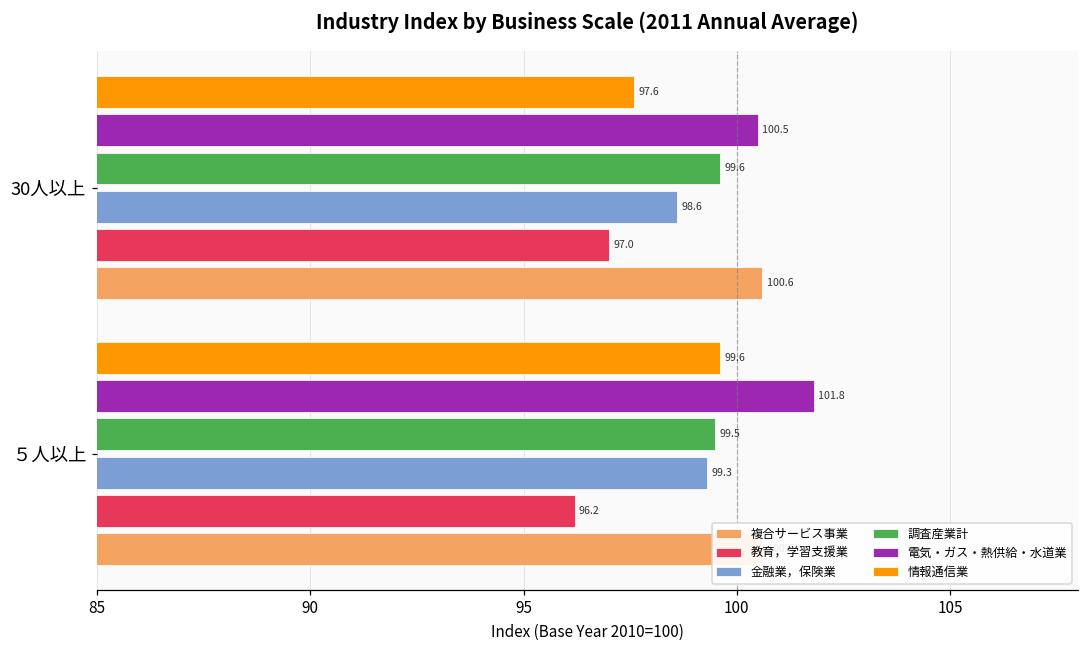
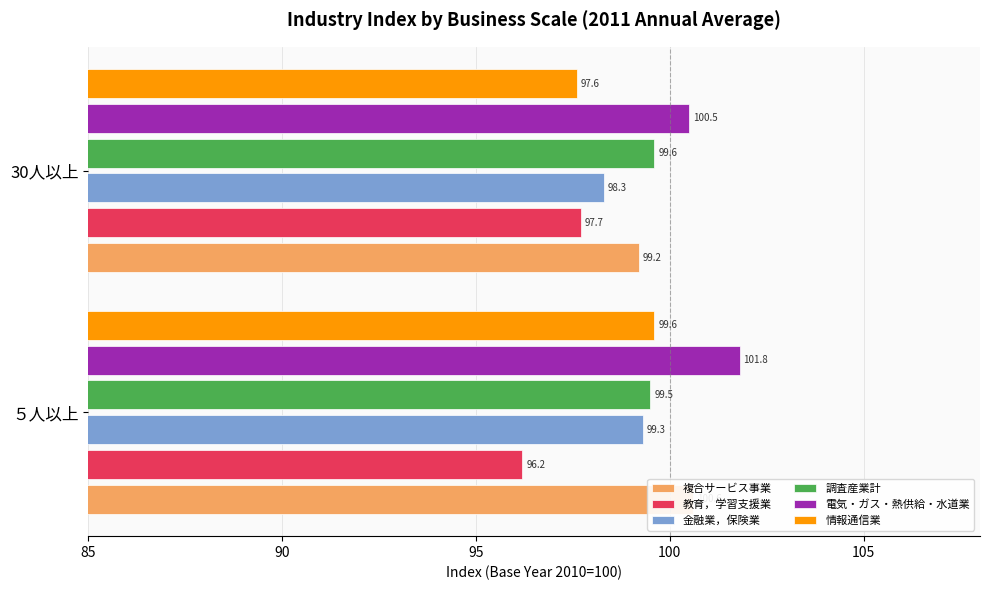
  {
    "複合サービス事業": {
-     "30人以上": 100.6
+     "30人以上": 99.2
    },
    "教育，学習支援業": {
-     "30人以上": 97.0,
+     "30人以上": 97.7,
      "５人以上": 96.2
    },
    "金融業，保険業": {
-     "30人以上": 98.6,
+     "30人以上": 98.3,
      "５人以上": 99.3
    },
    "調査産業計": {
      "30人以上": 99.6,
      "５人以上": 99.5
    },
    "電気・ガス・熱供給・水道業": {
      "30人以上": 100.5,
      "５人以上": 101.8
    },
    "情報通信業": {
      "30人以上": 97.6,
      "５人以上": 99.6
    }
  }
